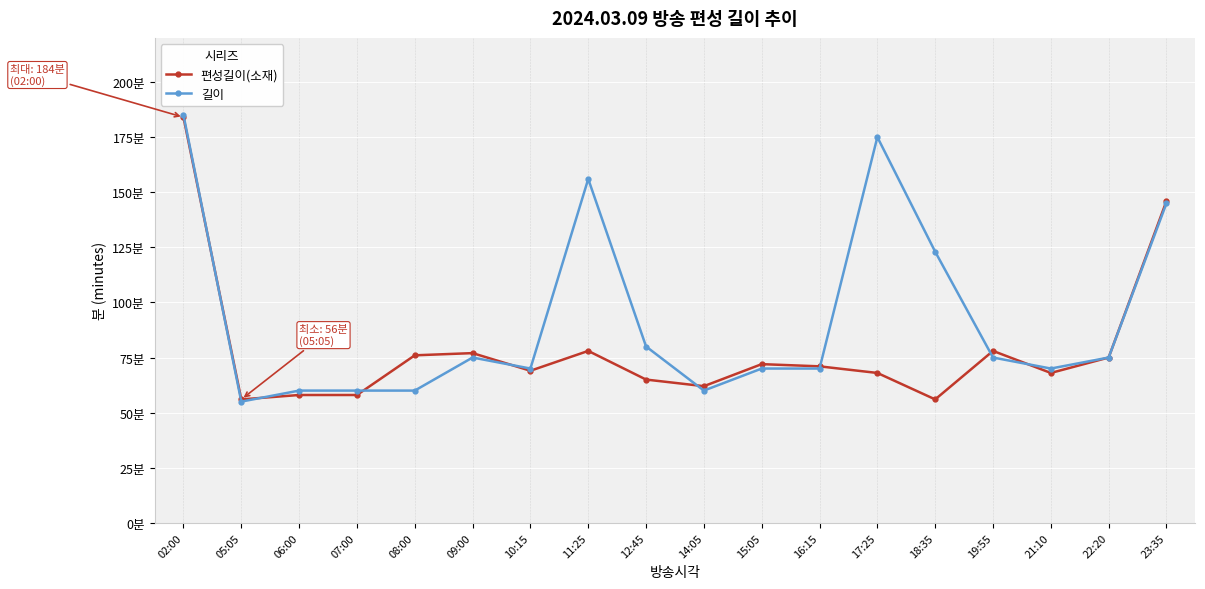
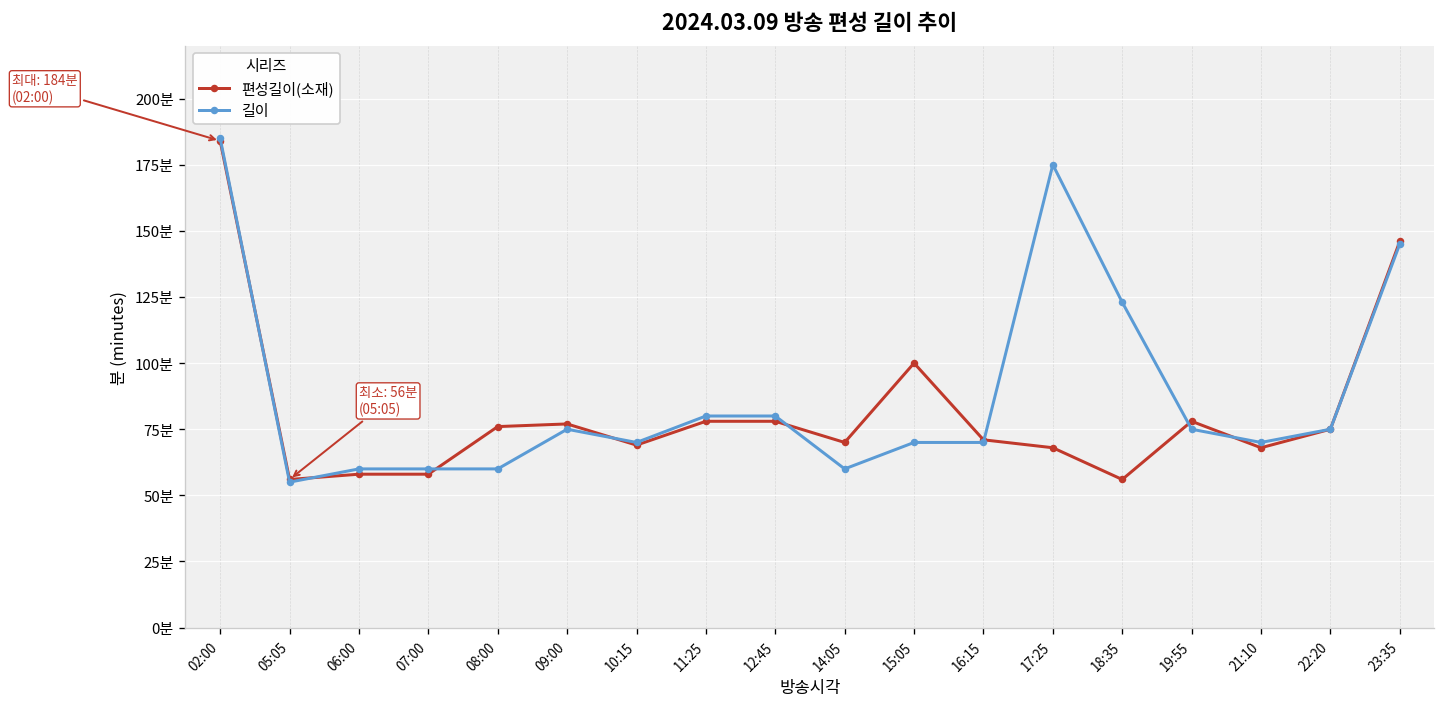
  {
    "편성길이(소재)": {
      "07:00": "58분",
      "08:00": "76분",
      "09:00": "77분",
      "11:25": "78분",
-     "12:45": "65분",
-     "14:05": "62분",
-     "15:05": "72분",
+     "12:45": "78분",
+     "14:05": "70분",
+     "15:05": "100분",
      "17:25": "68분",
      "18:35": "56분",
      "19:55": "78분",
      "21:10": "68분"
    },
    "길이": {
      "07:00": "60분",
      "08:00": "60분",
      "09:00": "75분",
-     "11:25": "156분",
+     "11:25": "80분",
      "12:45": "80분",
      "14:05": "60분",
      "15:05": "70분",
      "17:25": "175분",
      "18:35": "123분",
      "19:55": "75분",
      "21:10": "70분"
    }
  }
